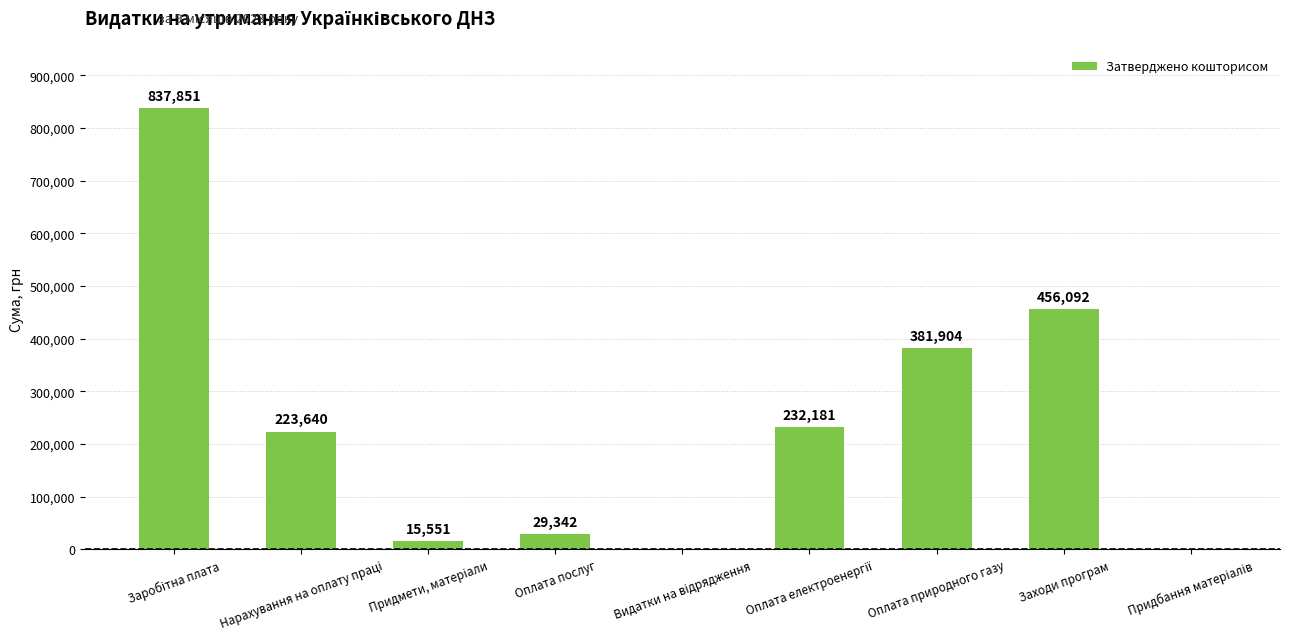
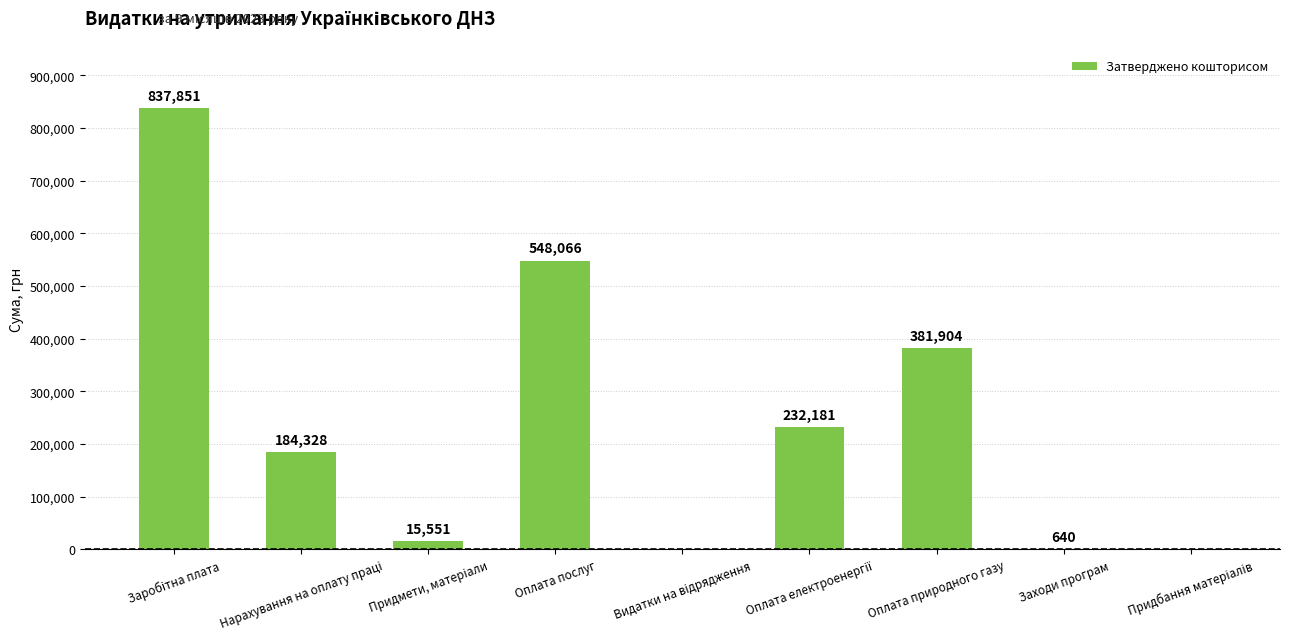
  {
    "Заробітна плата": "837,851",
-   "Нарахування на оплату праці": "223,640",
+   "Нарахування на оплату праці": "184,328",
    "Придмети, матеріали": "15,551",
-   "Оплата послуг": "29,342",
+   "Оплата послуг": "548,066",
    "Оплата електроенергії": "232,181",
    "Оплата природного газу": "381,904",
-   "Заходи програм": "456,092"
+   "Заходи програм": "640"
  }
